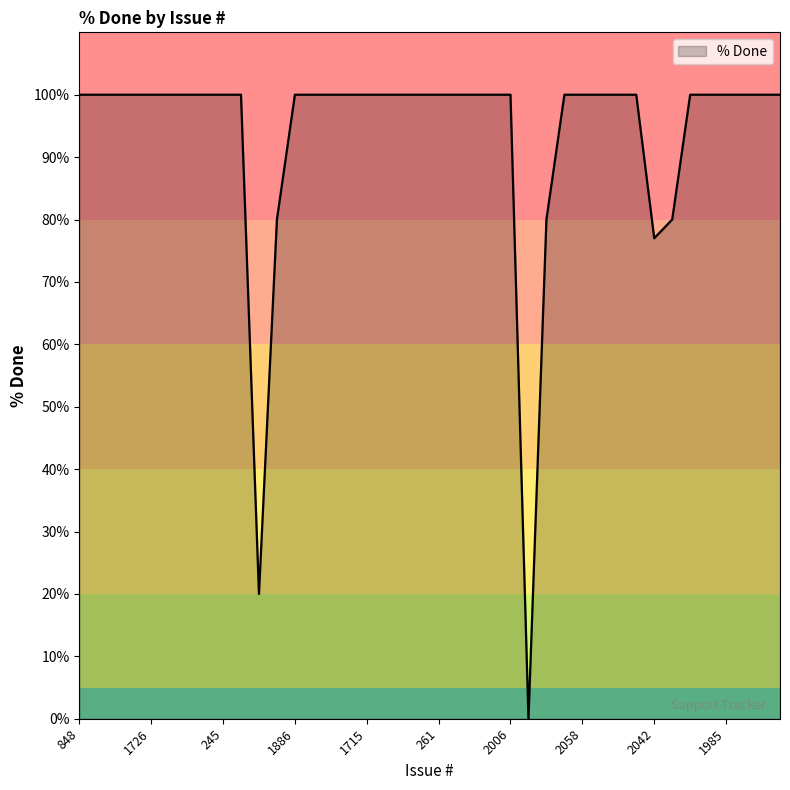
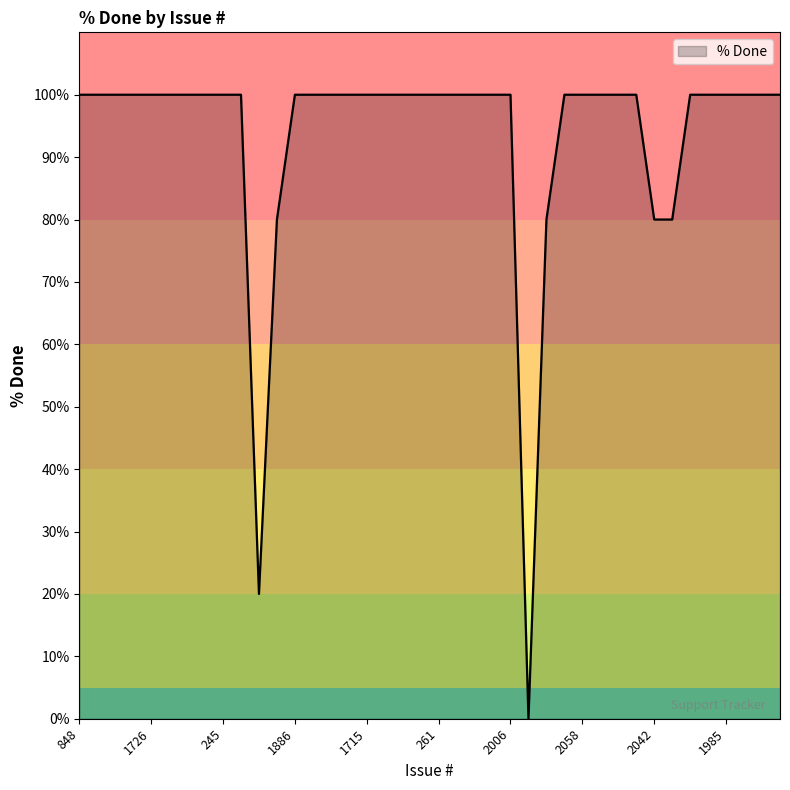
  {
    "848": "100%",
    "1726": "100%",
    "245": "100%",
    "1886": "100%",
    "1715": "100%",
    "261": "100%",
    "2006": "100%",
    "2058": "100%",
-   "2042": "77%",
+   "2042": "80%",
    "1985": "100%"
  }
